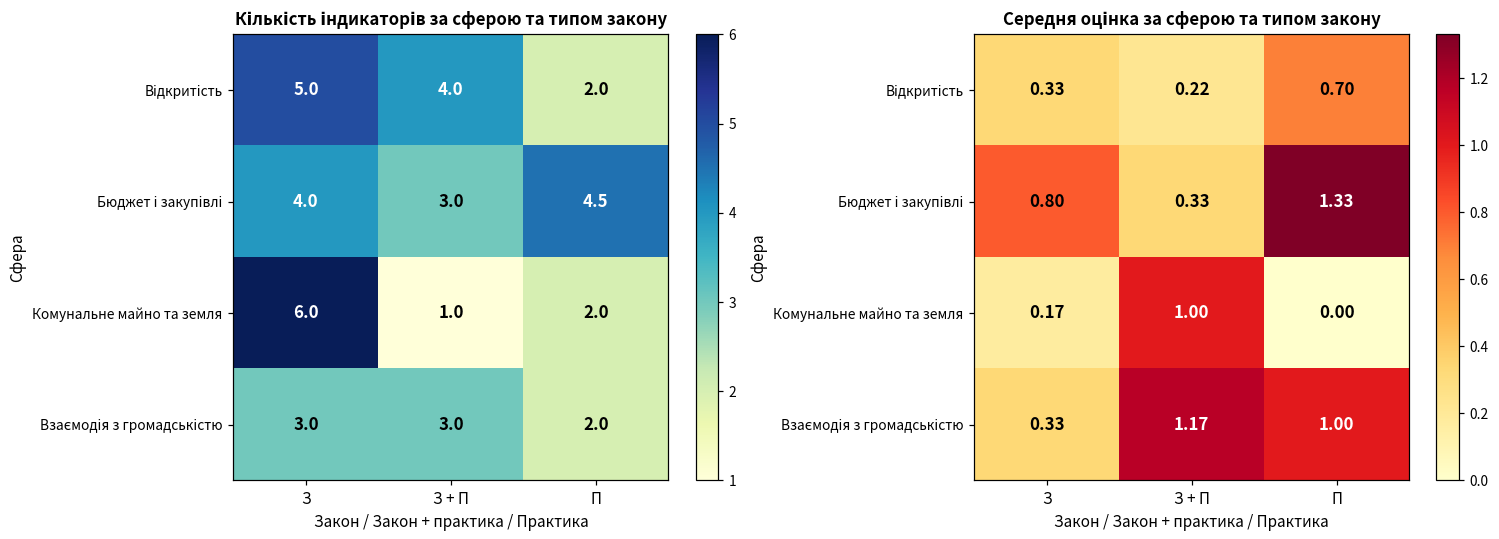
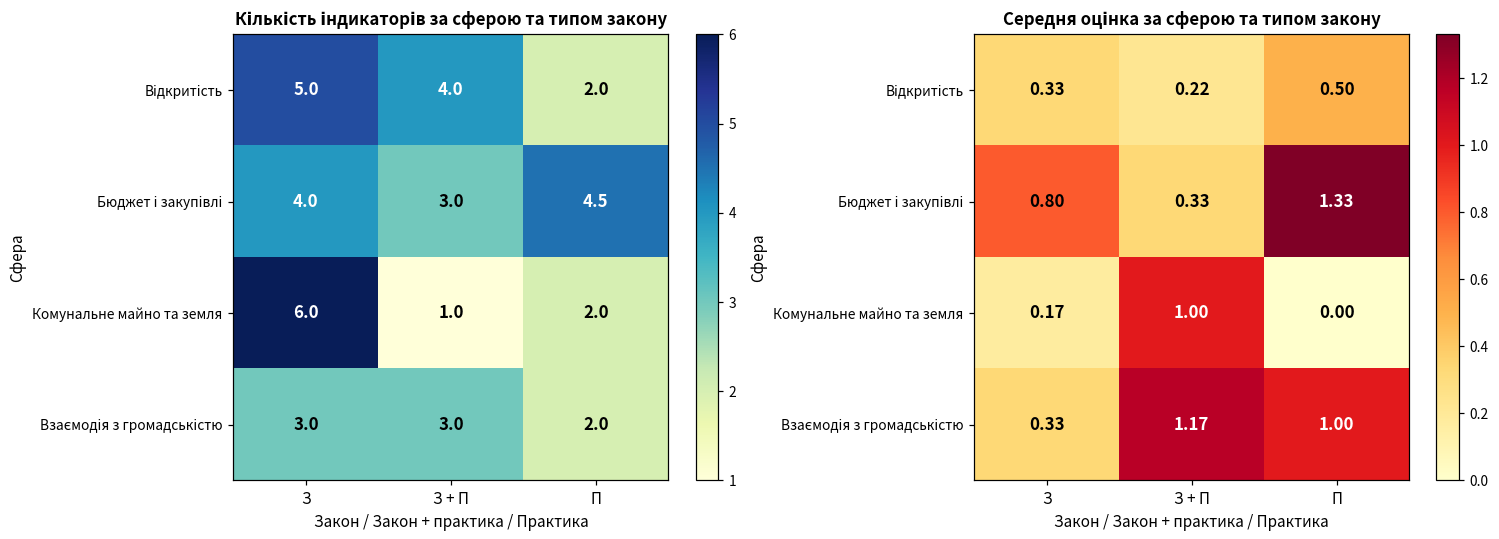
  {
    "Кількість індикаторів за сферою та типом закону": {
      "Відкритість": {
        "З": 5.0,
        "З + П": 4.0,
        "П": 2.0
      },
      "Бюджет і закупівлі": {
        "З": 4.0,
        "З + П": 3.0,
        "П": 4.5
      },
      "Комунальне майно та земля": {
        "З": 6.0,
        "З + П": 1.0,
        "П": 2.0
      },
      "Взаємодія з громадськістю": {
        "З": 3.0,
        "З + П": 3.0,
        "П": 2.0
      }
    },
    "Середня оцінка за сферою та типом закону": {
      "Відкритість": {
        "З": 0.33,
        "З + П": 0.22,
-       "П": 0.70
+       "П": 0.50
      },
      "Бюджет і закупівлі": {
        "З": 0.80,
        "З + П": 0.33,
        "П": 1.33
      },
      "Комунальне майно та земля": {
        "З": 0.17,
        "З + П": 1.00,
        "П": 0.00
      },
      "Взаємодія з громадськістю": {
        "З": 0.33,
        "З + П": 1.17,
        "П": 1.00
      }
    }
  }
